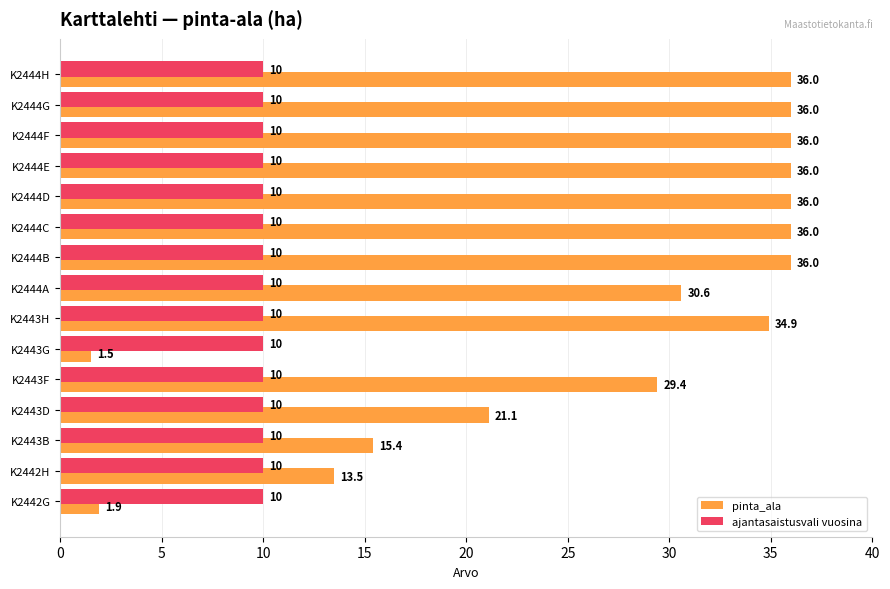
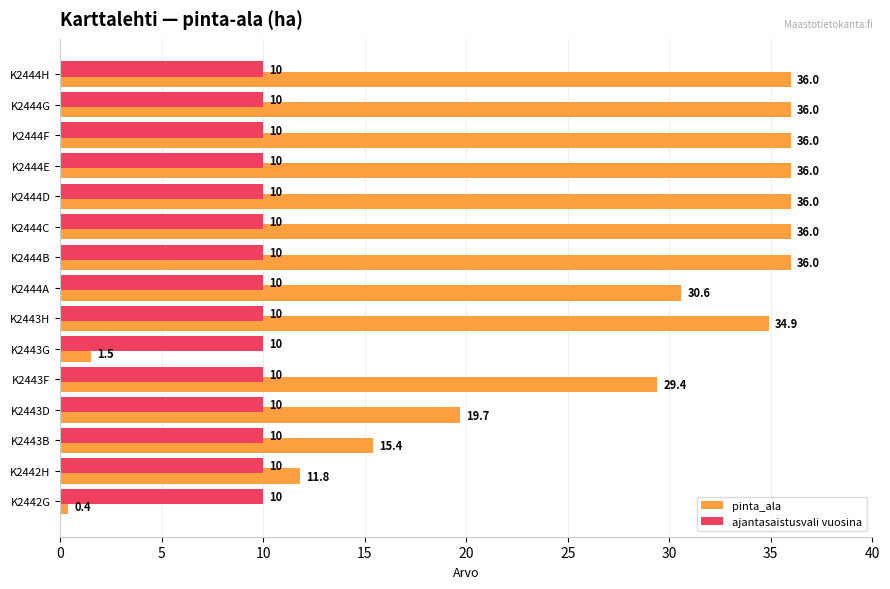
  {
    "pinta_ala": {
      "K2444H": 36.0,
      "K2444G": 36.0,
      "K2444F": 36.0,
      "K2444E": 36.0,
      "K2444D": 36.0,
      "K2444C": 36.0,
      "K2444B": 36.0,
      "K2444A": 30.6,
      "K2443H": 34.9,
      "K2443G": 1.5,
      "K2443F": 29.4,
-     "K2443D": 21.1,
+     "K2443D": 19.7,
      "K2443B": 15.4,
-     "K2442H": 13.5,
-     "K2442G": 1.9
+     "K2442H": 11.8,
+     "K2442G": 0.4
    },
    "ajantasaistusvali vuosina": {
      "K2444H": 10,
      "K2444G": 10,
      "K2444F": 10,
      "K2444E": 10,
      "K2444D": 10,
      "K2444C": 10,
      "K2444B": 10,
      "K2444A": 10,
      "K2443H": 10,
      "K2443G": 10,
      "K2443F": 10,
      "K2443D": 10,
      "K2443B": 10,
      "K2442H": 10,
      "K2442G": 10
    }
  }
